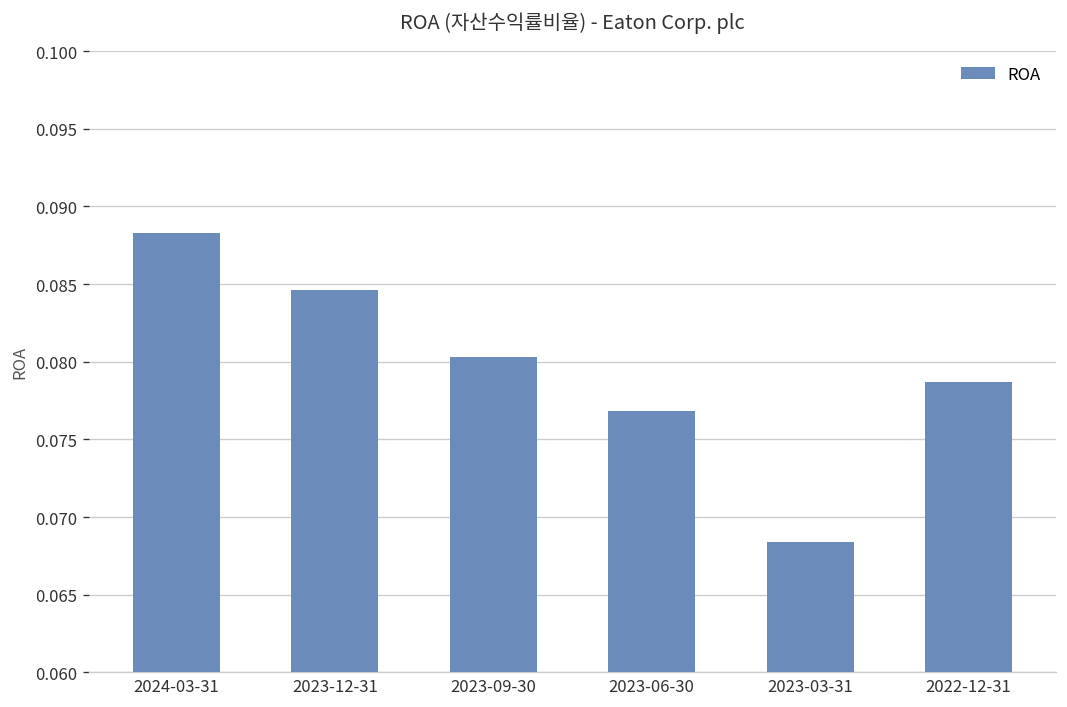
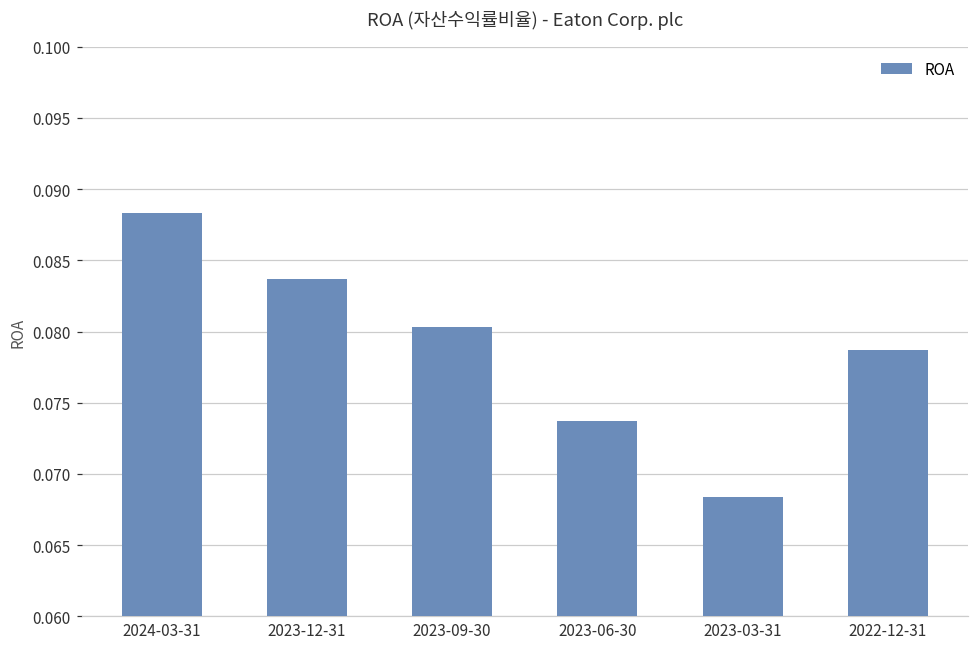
  {
    "2024-03-31": 0.0883,
-   "2023-12-31": 0.0846,
+   "2023-12-31": 0.0837,
    "2023-09-30": 0.0803,
-   "2023-06-30": 0.0768,
+   "2023-06-30": 0.0737,
    "2023-03-31": 0.0684,
    "2022-12-31": 0.0787
  }
